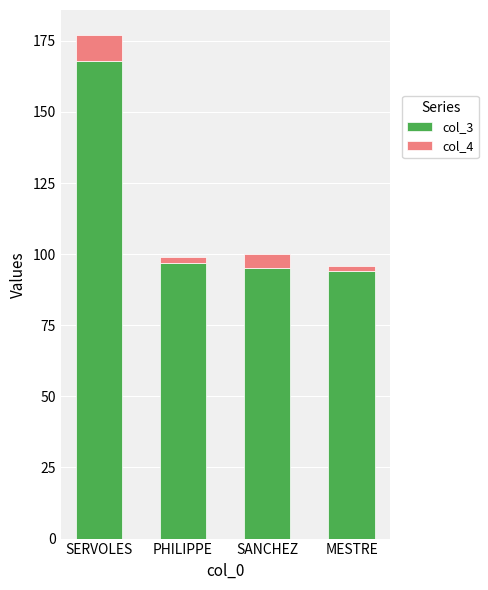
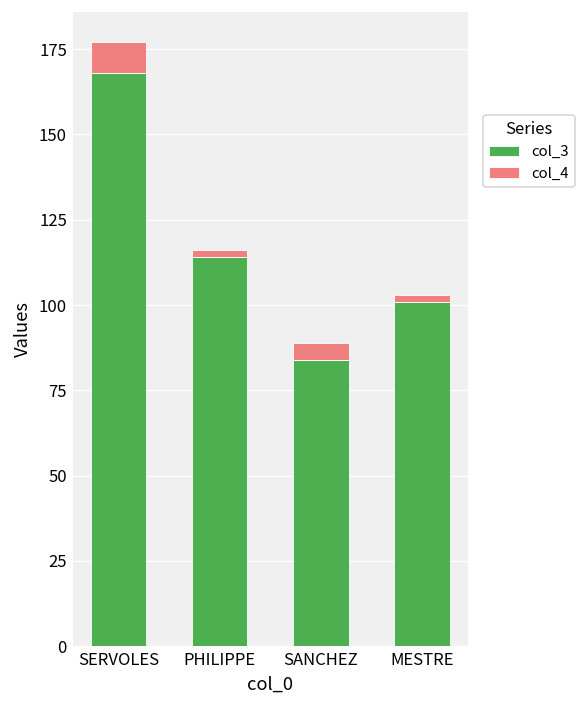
  {
    "col_3": {
      "SERVOLES": 168,
-     "PHILIPPE": 97,
-     "SANCHEZ": 95,
-     "MESTRE": 94
+     "PHILIPPE": 114,
+     "SANCHEZ": 84,
+     "MESTRE": 101
    },
    "col_4": {
      "SERVOLES": 9,
      "PHILIPPE": 2,
      "SANCHEZ": 5,
      "MESTRE": 2
    }
  }
